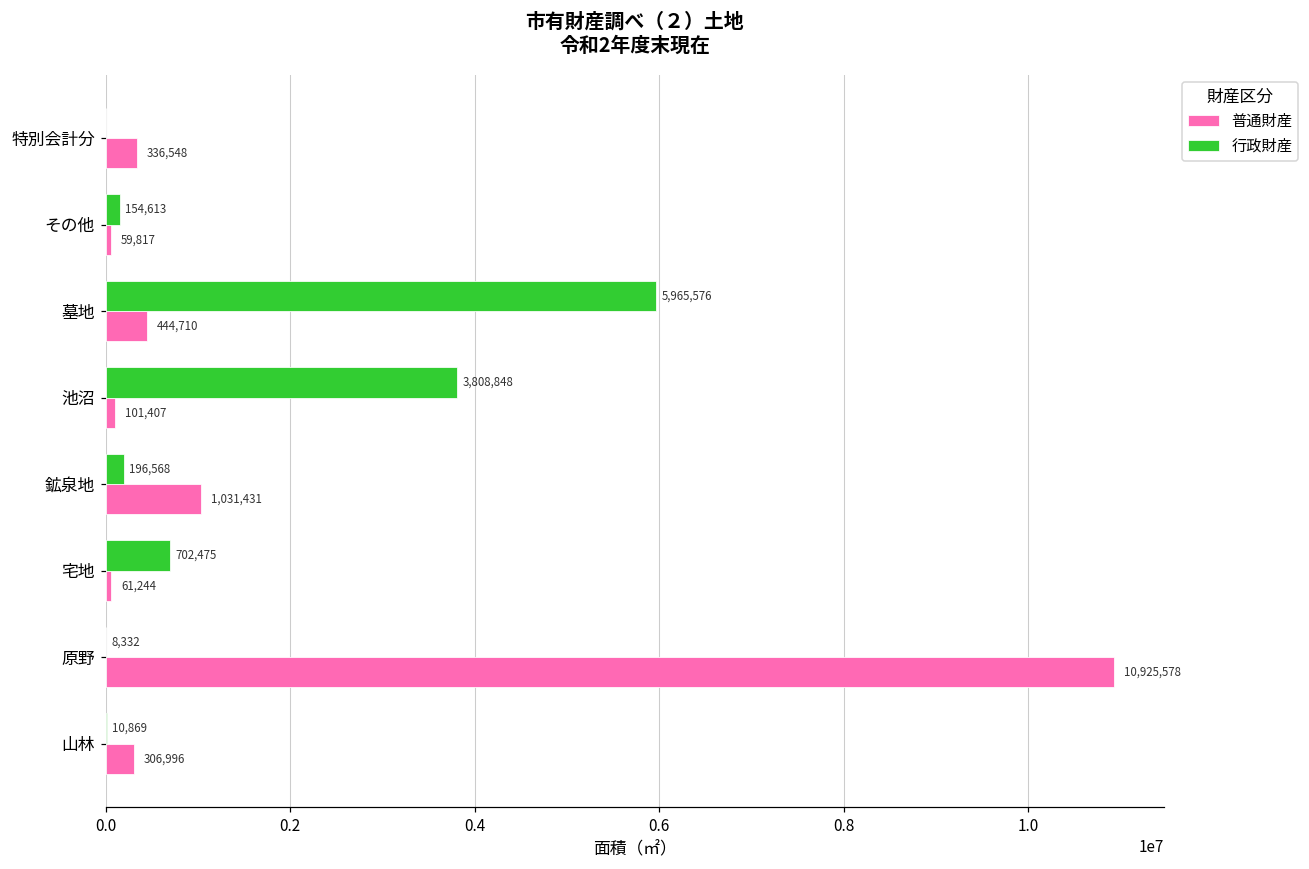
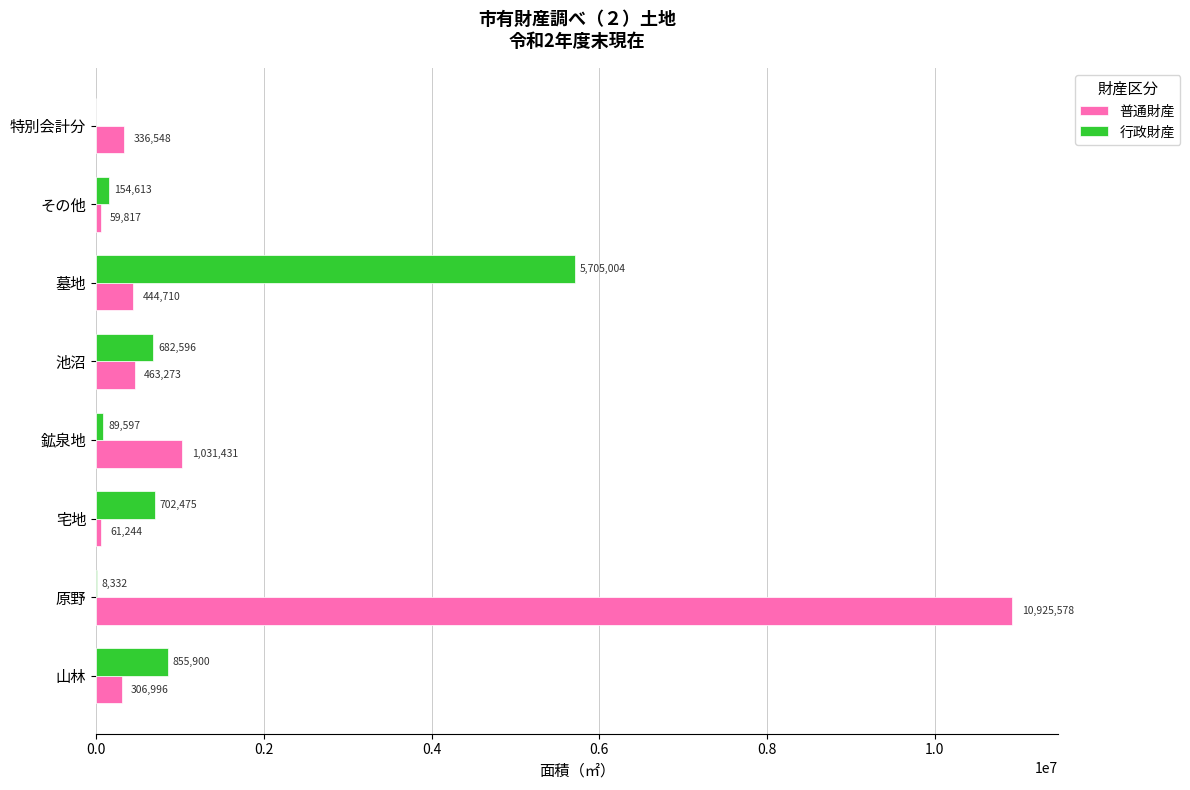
  {
    "普通財産": {
      "特別会計分": "336,548",
      "その他": "59,817",
      "墓地": "444,710",
-     "池沼": "101,407",
+     "池沼": "463,273",
      "鉱泉地": "1,031,431",
      "宅地": "61,244",
      "原野": "10,925,578",
      "山林": "306,996"
    },
    "行政財産": {
      "その他": "154,613",
-     "墓地": "5,965,576",
-     "池沼": "3,808,848",
-     "鉱泉地": "196,568",
+     "墓地": "5,705,004",
+     "池沼": "682,596",
+     "鉱泉地": "89,597",
      "宅地": "702,475",
      "原野": "8,332",
-     "山林": "10,869"
+     "山林": "855,900"
    }
  }
